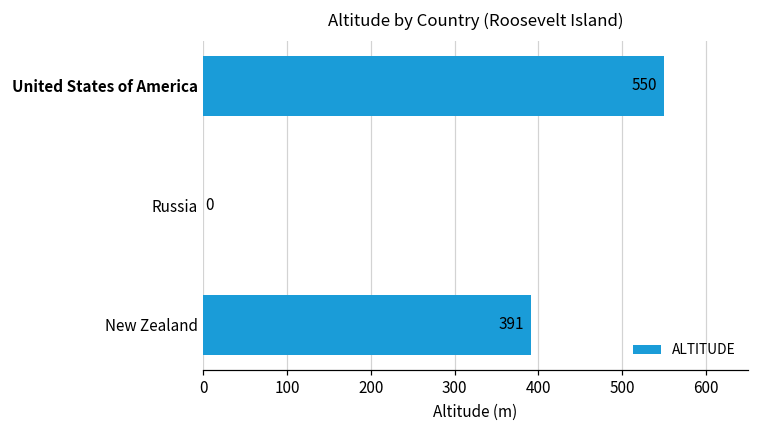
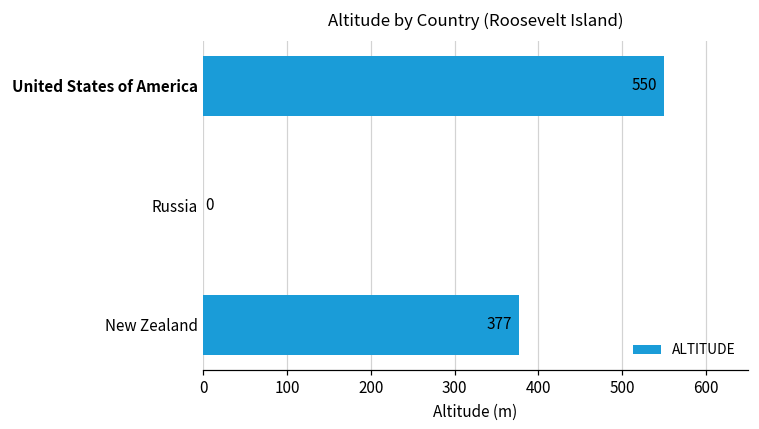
  {
    "United States of America": 550,
    "Russia": 0,
-   "New Zealand": 391
+   "New Zealand": 377
  }
